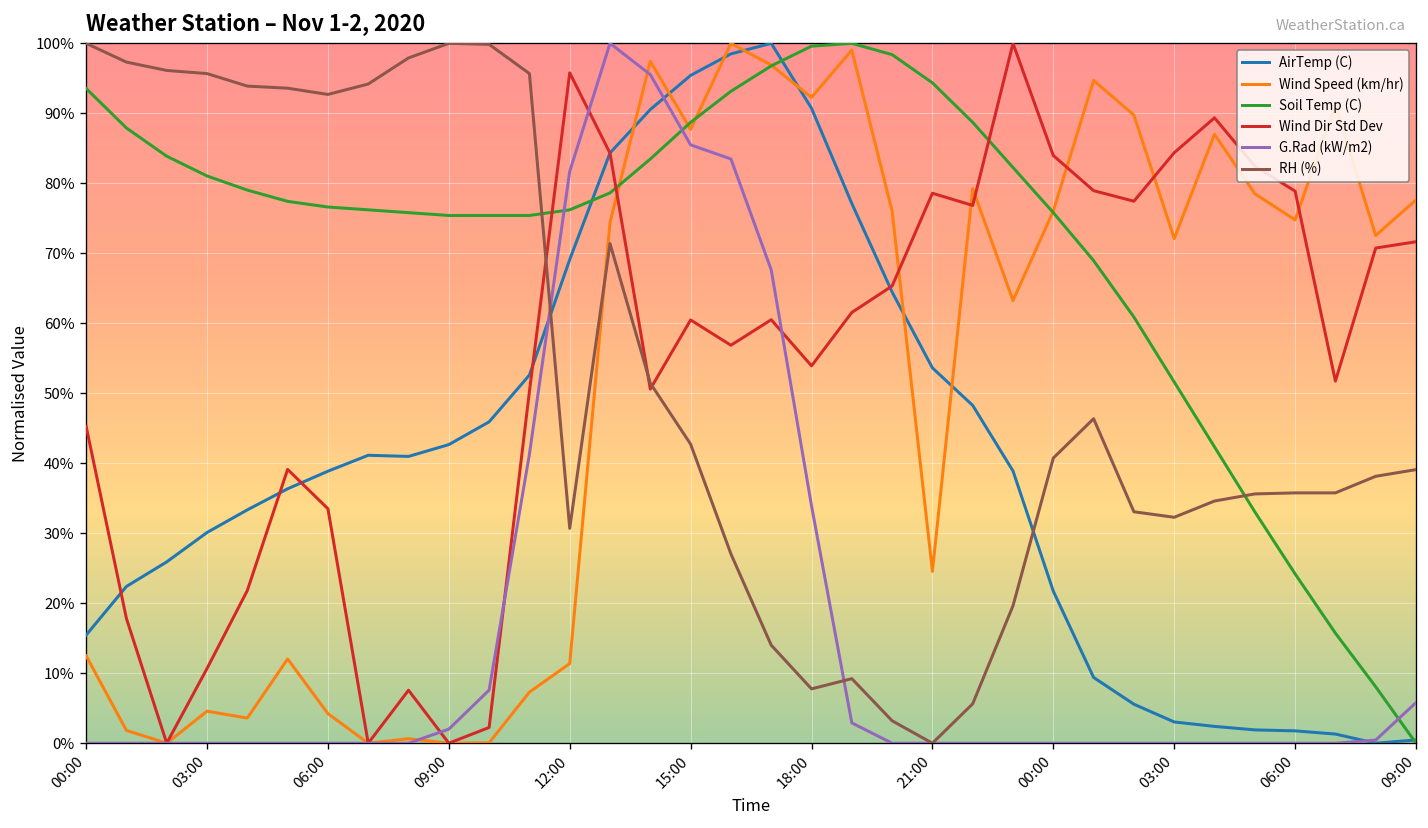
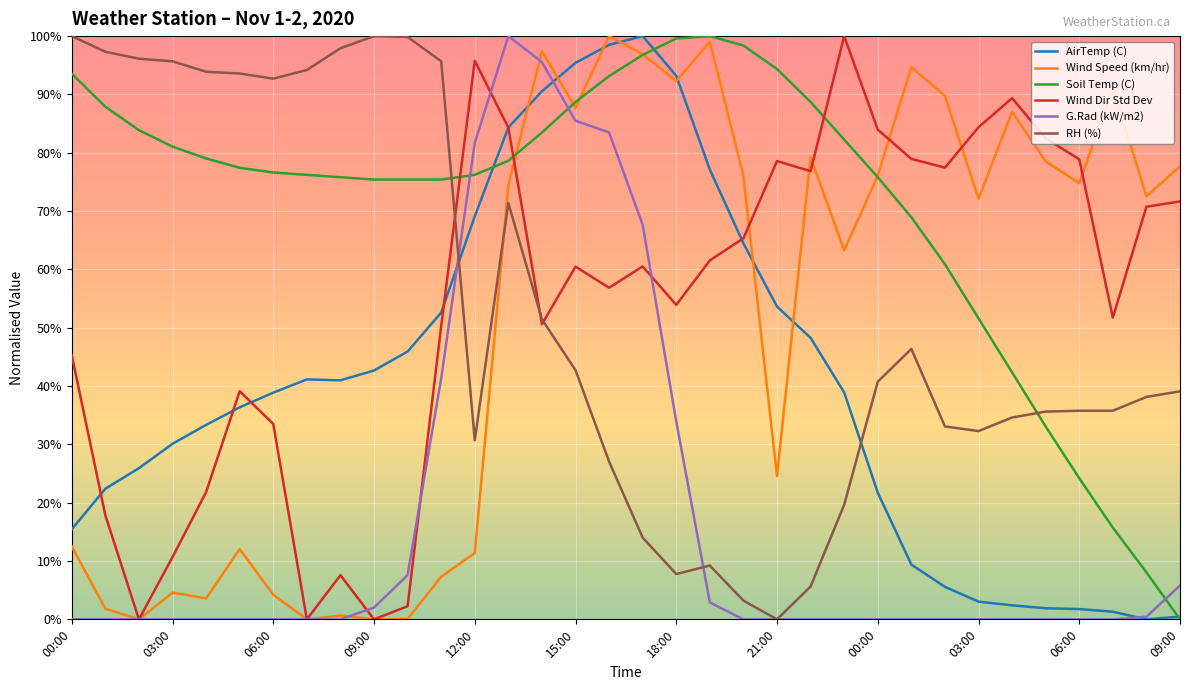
  {
    "AirTemp (C)": {
      "12:00": "69%",
      "15:00": "95%",
-     "18:00": "91%",
+     "18:00": "93%",
      "21:00": "54%"
    },
    "Wind Speed (km/hr)": {
      "12:00": "11%",
      "15:00": "88%",
      "18:00": "92%",
      "21:00": "25%"
    },
    "Soil Temp (C)": {
      "12:00": "76%",
      "15:00": "89%",
      "18:00": "100%",
      "21:00": "94%"
    },
    "Wind Dir Std Dev": {
      "12:00": "96%",
      "15:00": "60%",
      "18:00": "54%",
      "21:00": "79%"
    },
    "G.Rad (kW/m2)": {
      "12:00": "82%",
      "15:00": "85%",
      "18:00": "34%"
    },
    "RH (%)": {
      "12:00": "31%",
      "15:00": "43%",
      "18:00": "8%"
    }
  }
